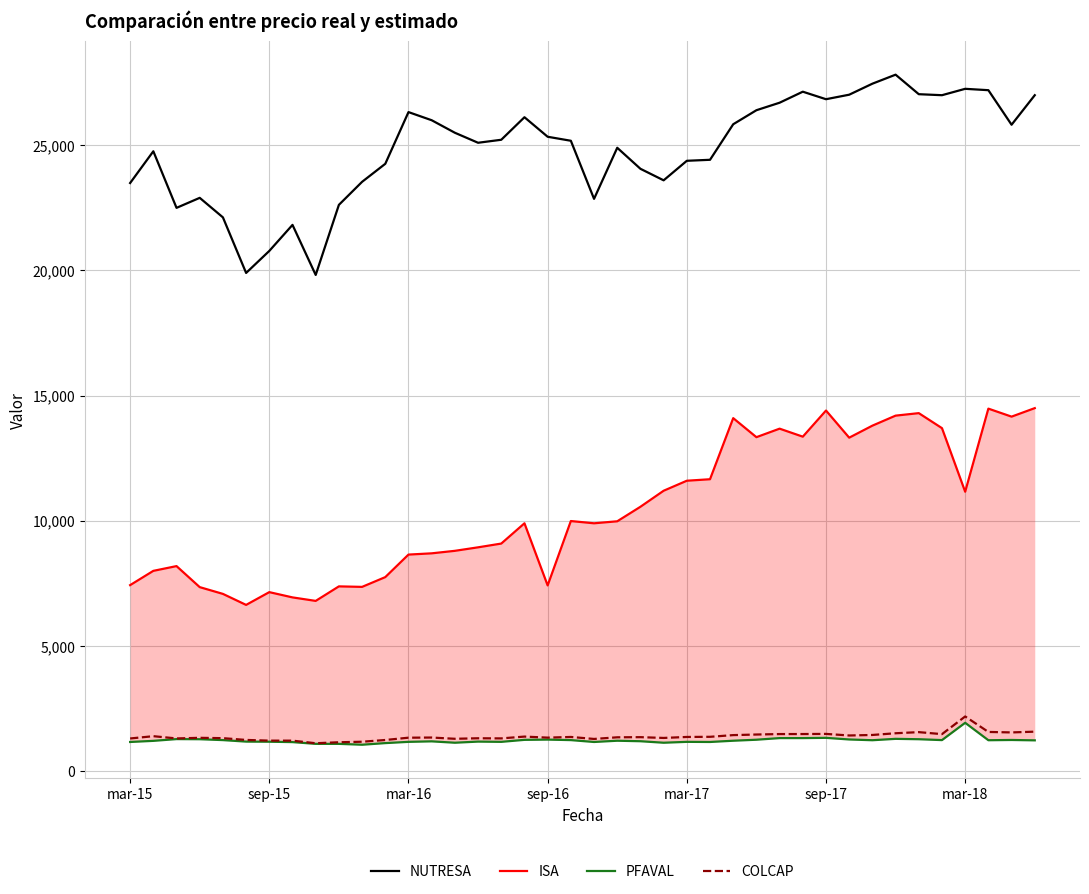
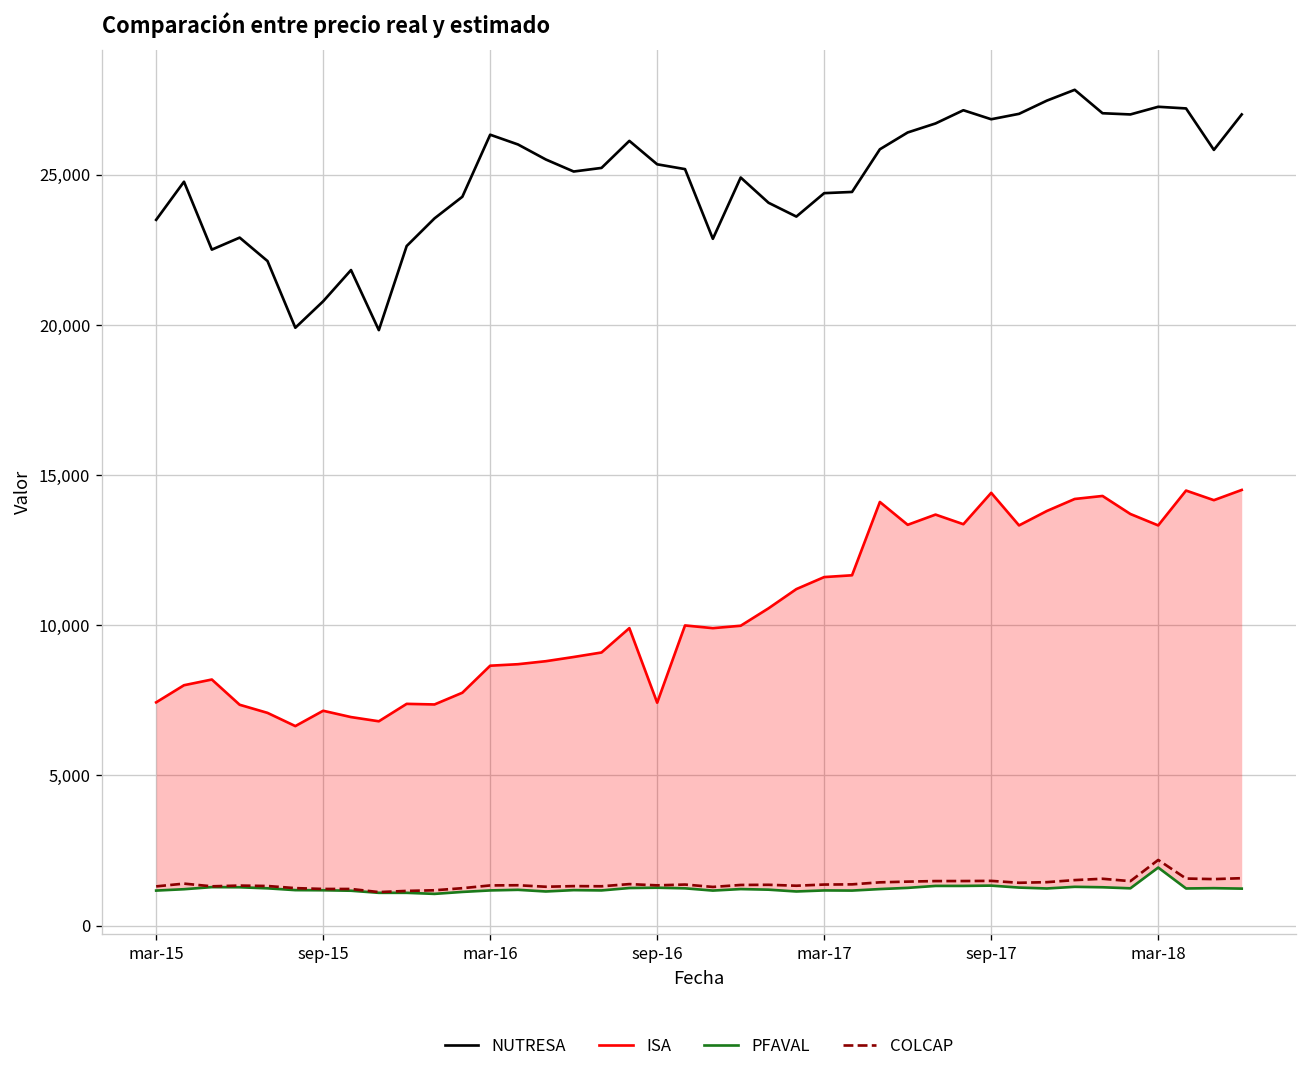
  {
    "NUTRESA": {
      "mar-15": "23,500",
      "sep-15": "20,800",
      "mar-16": "26,300",
      "sep-16": "25,300",
      "mar-17": "24,400",
      "sep-17": "26,800",
      "mar-18": "27,300"
    },
    "ISA": {
      "mar-15": "7,400",
      "sep-15": "7,200",
      "mar-16": "8,700",
      "sep-16": "7,400",
      "mar-17": "11,600",
      "sep-17": "14,400",
-     "mar-18": "11,200"
+     "mar-18": "13,300"
    },
    "PFAVAL": {
      "mar-15": "1,200",
      "mar-16": "1,200",
      "mar-17": "1,200",
      "sep-17": "1,300",
      "mar-18": "1,900"
    },
    "COLCAP": {
      "mar-15": "1,300",
      "mar-16": "1,300",
      "mar-17": "1,400",
      "sep-17": "1,500",
      "mar-18": "2,200"
    }
  }
